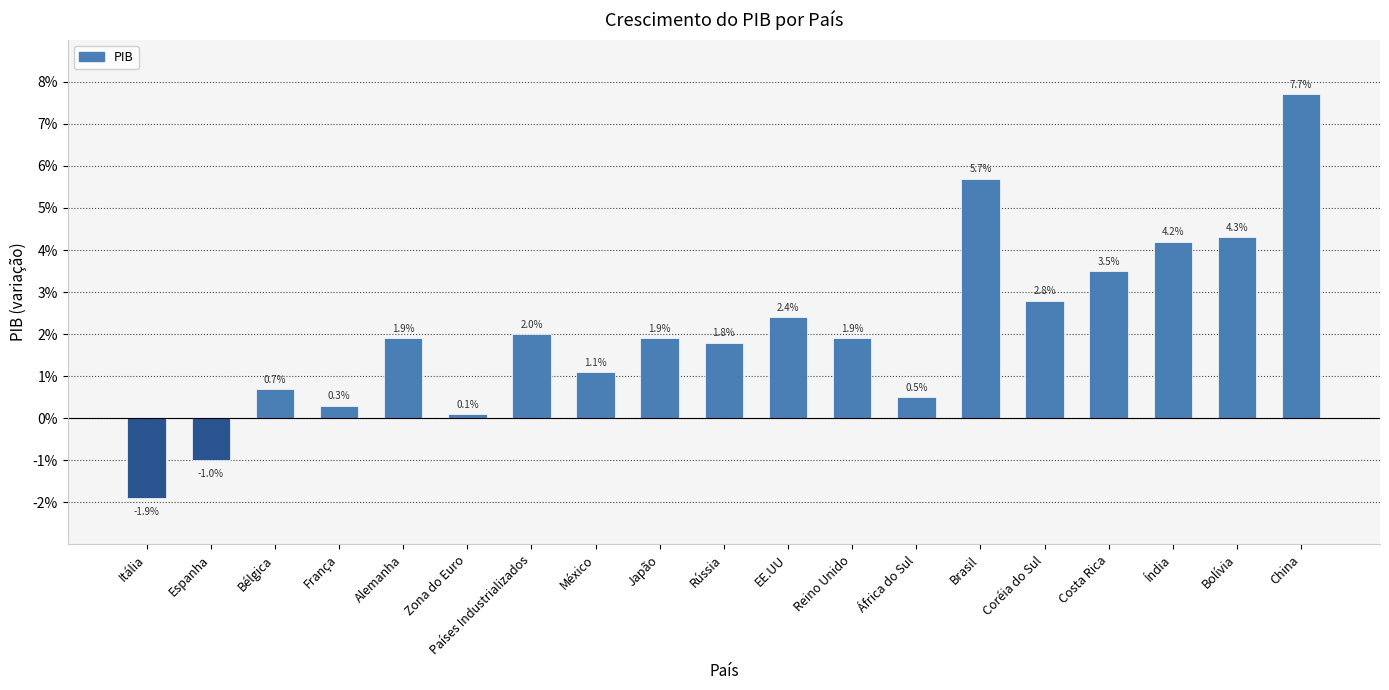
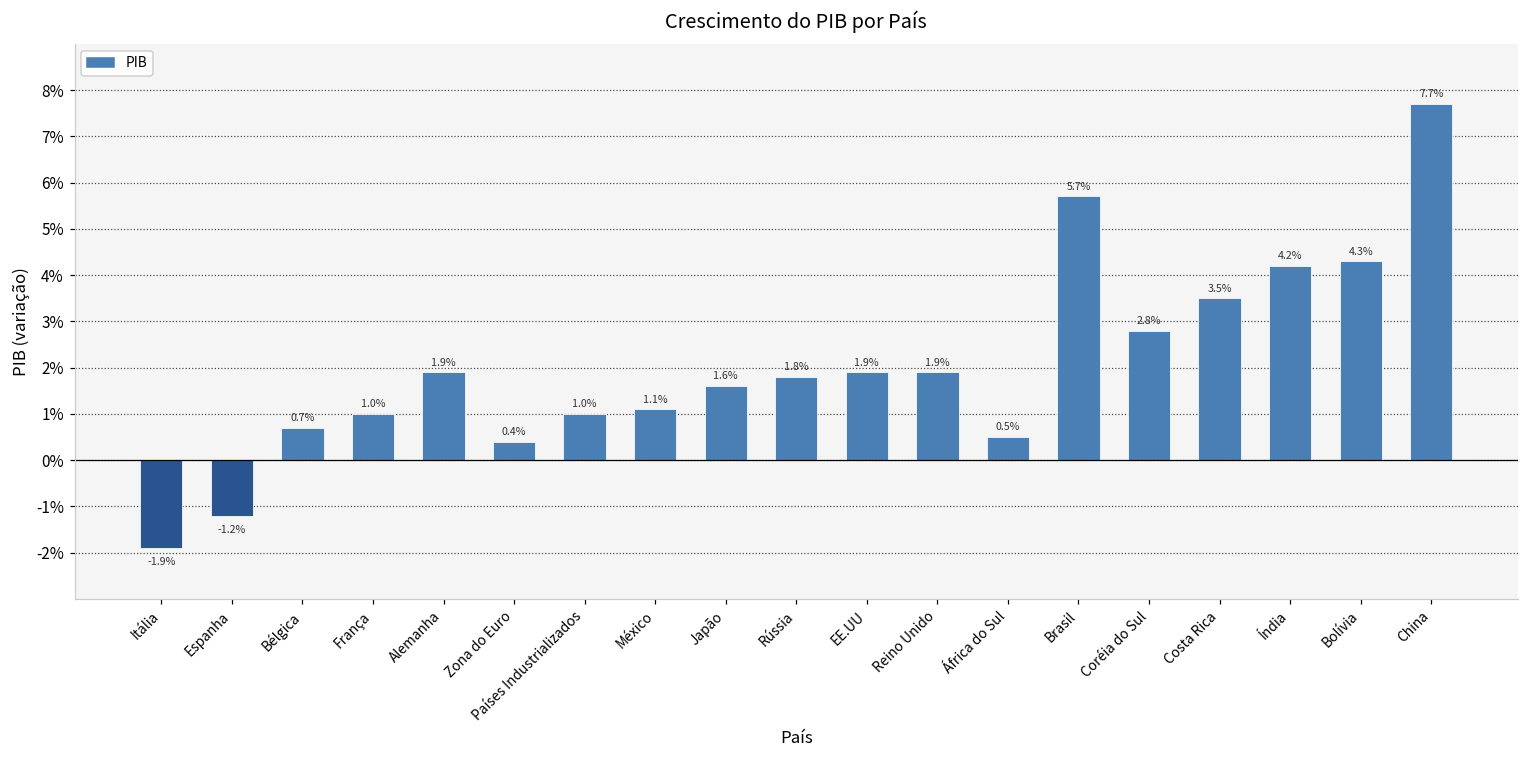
  {
    "Itália": "-1.9%",
-   "Espanha": "-1.0%",
+   "Espanha": "-1.2%",
    "Bélgica": "0.7%",
-   "França": "0.3%",
+   "França": "1.0%",
    "Alemanha": "1.9%",
-   "Zona do Euro": "0.1%",
-   "Países Industrializados": "2.0%",
+   "Zona do Euro": "0.4%",
+   "Países Industrializados": "1.0%",
    "México": "1.1%",
-   "Japão": "1.9%",
+   "Japão": "1.6%",
    "Rússia": "1.8%",
-   "EE.UU": "2.4%",
+   "EE.UU": "1.9%",
    "Reino Unido": "1.9%",
    "África do Sul": "0.5%",
    "Brasil": "5.7%",
    "Coréia do Sul": "2.8%",
    "Costa Rica": "3.5%",
    "Índia": "4.2%",
    "Bolívia": "4.3%",
    "China": "7.7%"
  }
